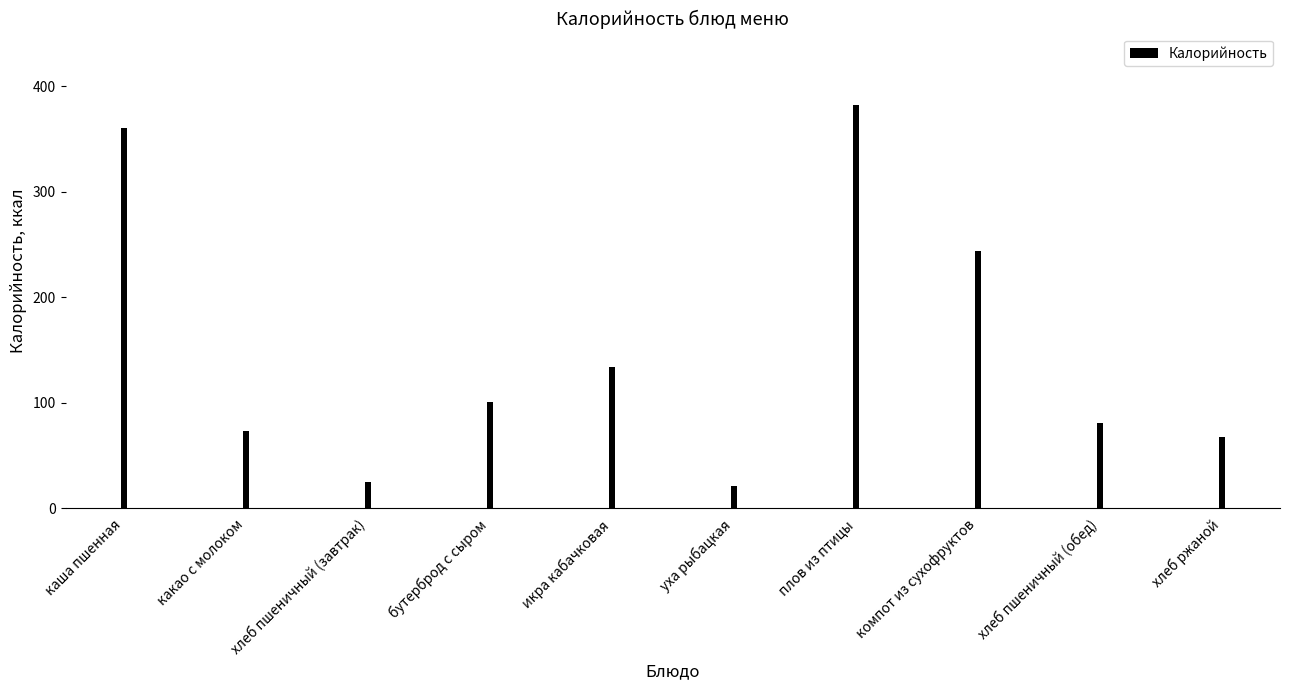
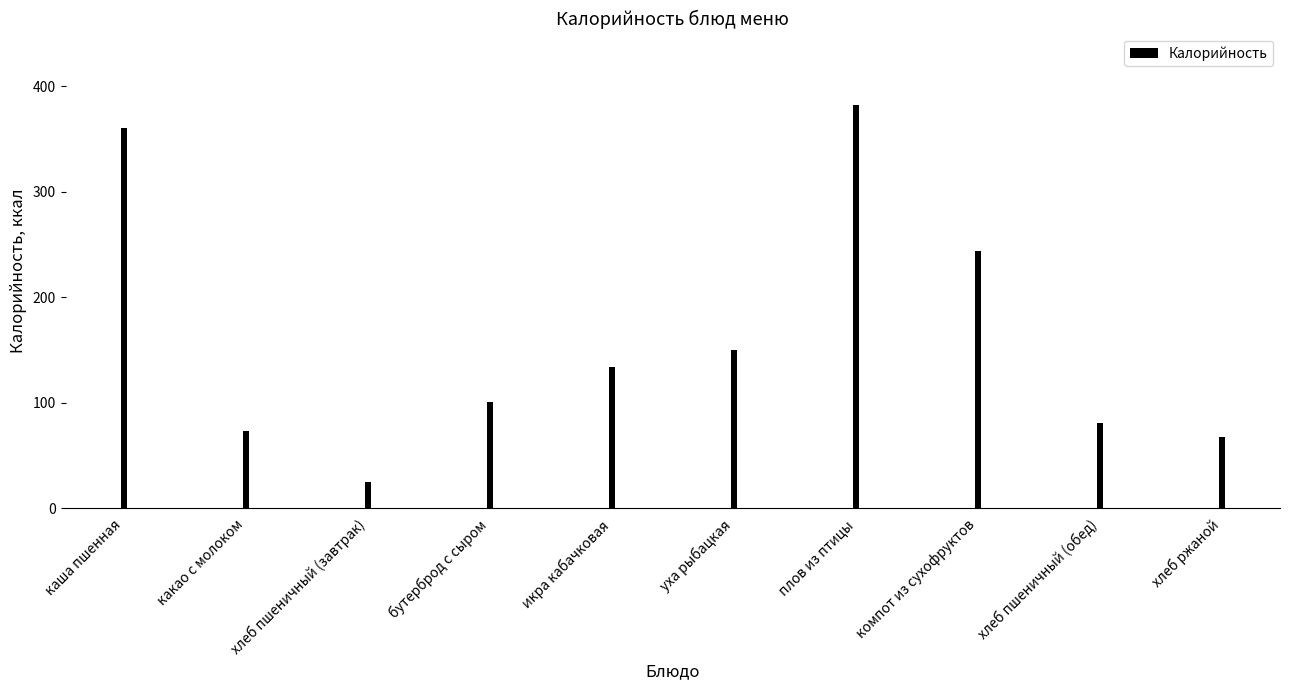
  {
    "каша пшенная": 360,
    "какао с молоком": 73,
    "хлеб пшеничный (завтрак)": 25,
    "бутерброд с сыром": 101,
    "икра кабачковая": 134,
-   "уха рыбацкая": 21,
+   "уха рыбацкая": 150,
    "плов из птицы": 382,
    "компот из сухофруктов": 244,
    "хлеб пшеничный (обед)": 81,
    "хлеб ржаной": 67
  }
